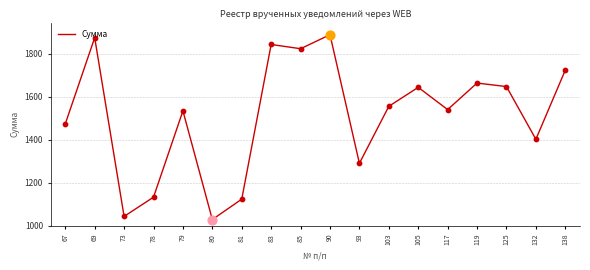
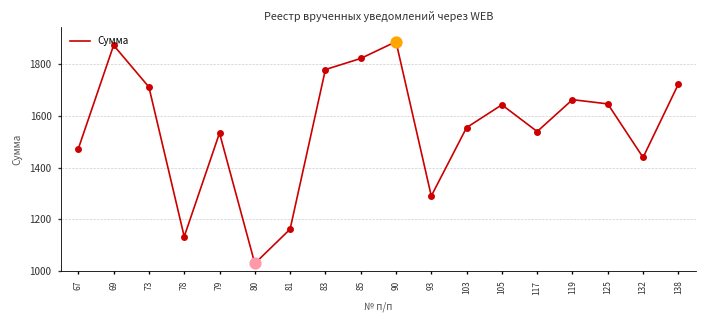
  {
    "Сумма": {
      "67": 1470,
      "69": 1870,
-     "73": 1040,
+     "73": 1710,
      "78": 1130,
      "79": 1530,
-     "81": 1120,
-     "83": 1840,
+     "81": 1160,
+     "83": 1780,
      "85": 1820,
      "93": 1290,
      "103": 1550,
      "105": 1640,
      "117": 1540,
      "119": 1660,
      "125": 1650,
-     "132": 1400,
+     "132": 1440,
      "138": 1720
    }
  }
